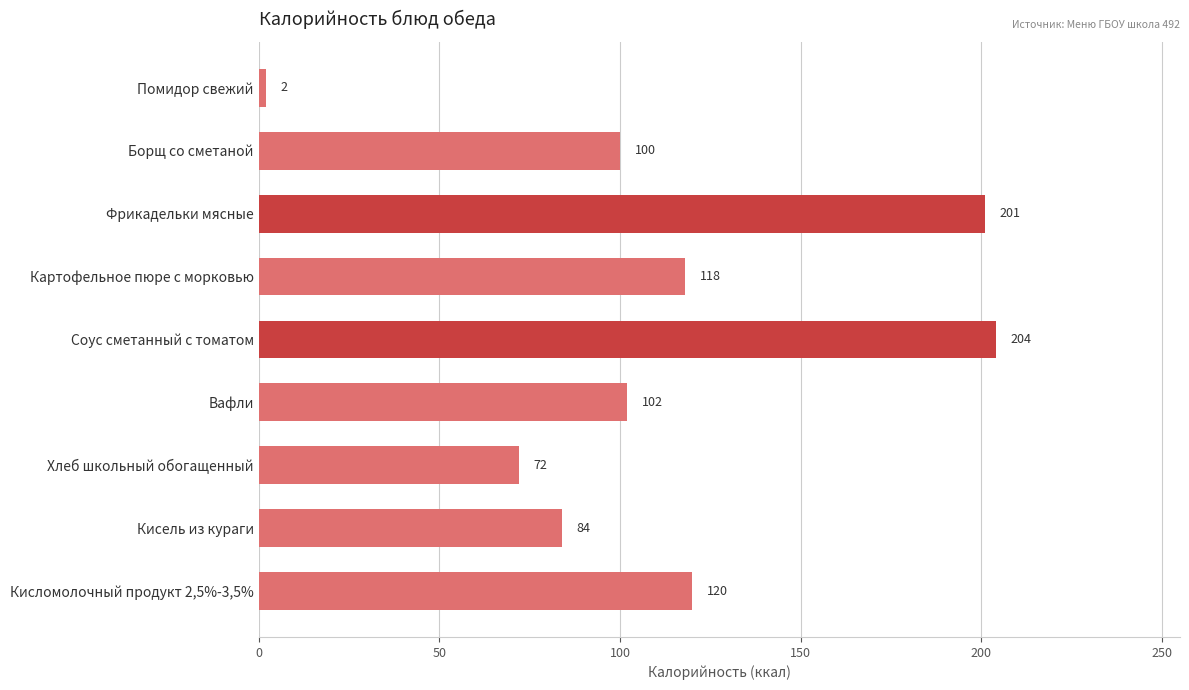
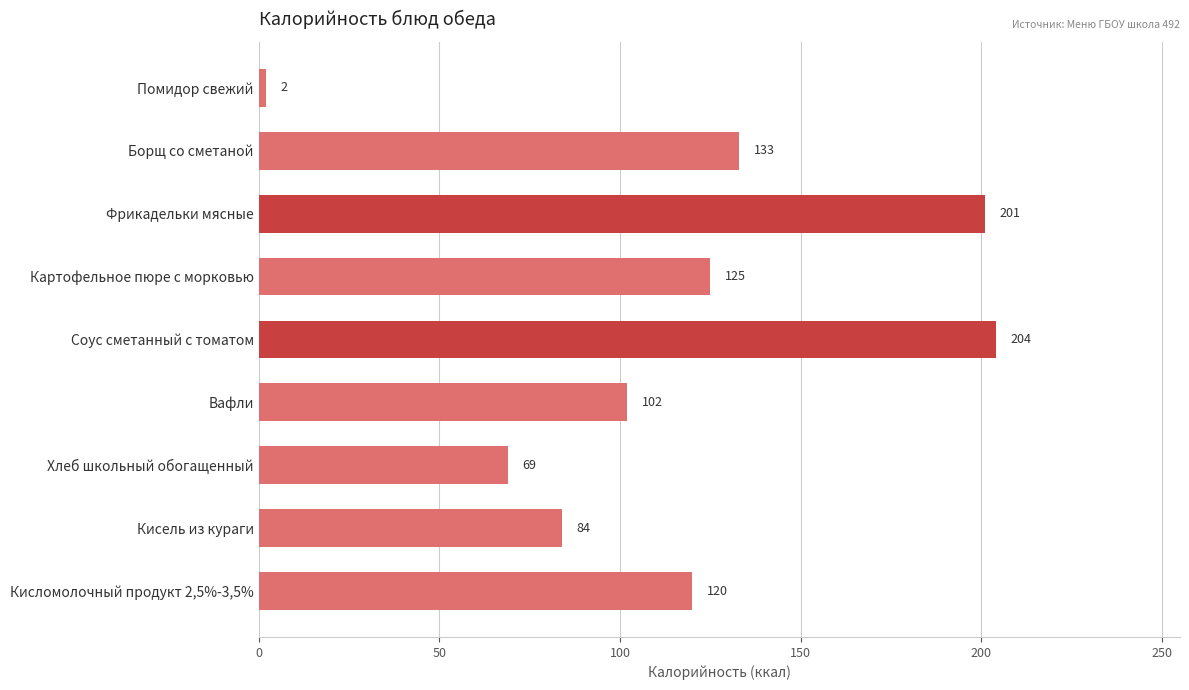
  {
    "Помидор свежий": 2,
-   "Борщ со сметаной": 100,
+   "Борщ со сметаной": 133,
    "Фрикадельки мясные": 201,
-   "Картофельное пюре с морковью": 118,
+   "Картофельное пюре с морковью": 125,
    "Соус сметанный с томатом": 204,
    "Вафли": 102,
-   "Хлеб школьный обогащенный": 72,
+   "Хлеб школьный обогащенный": 69,
    "Кисель из кураги": 84,
    "Кисломолочный продукт 2,5%-3,5%": 120
  }
